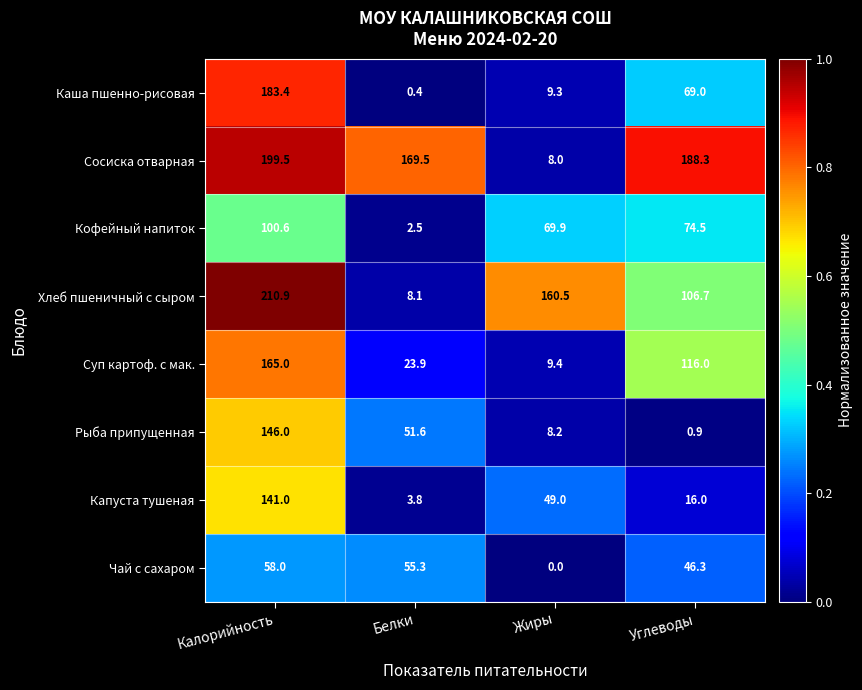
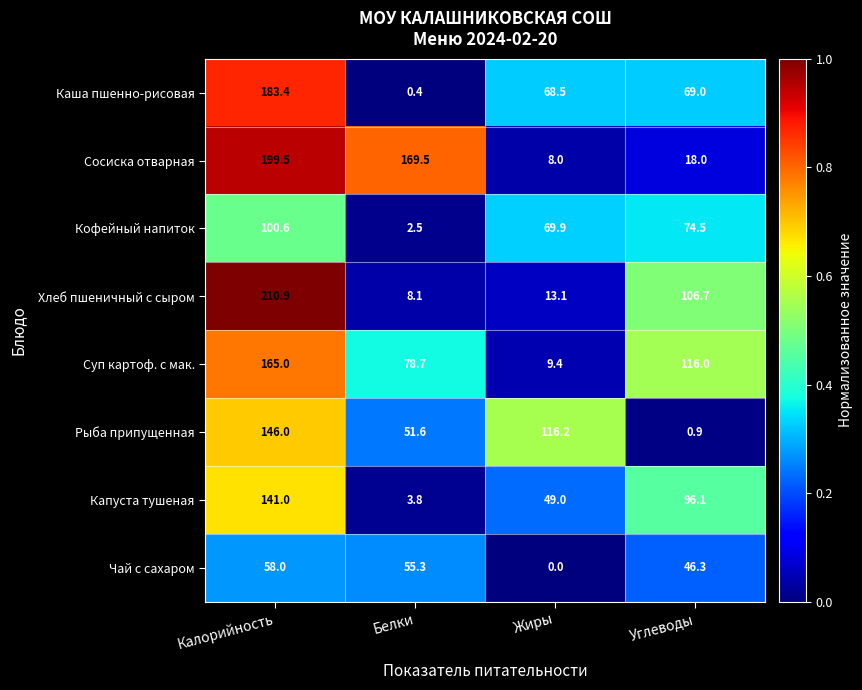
  {
    "Каша пшенно-рисовая": {
      "Калорийность": 183.4,
      "Белки": 0.4,
-     "Жиры": 9.3,
+     "Жиры": 68.5,
      "Углеводы": 69.0
    },
    "Сосиска отварная": {
      "Калорийность": 199.5,
      "Белки": 169.5,
      "Жиры": 8.0,
-     "Углеводы": 188.3
+     "Углеводы": 18.0
    },
    "Кофейный напиток": {
      "Калорийность": 100.6,
      "Белки": 2.5,
      "Жиры": 69.9,
      "Углеводы": 74.5
    },
    "Хлеб пшеничный с сыром": {
      "Калорийность": 210.9,
      "Белки": 8.1,
-     "Жиры": 160.5,
+     "Жиры": 13.1,
      "Углеводы": 106.7
    },
    "Суп картоф. с мак.": {
      "Калорийность": 165.0,
-     "Белки": 23.9,
+     "Белки": 78.7,
      "Жиры": 9.4,
      "Углеводы": 116.0
    },
    "Рыба припущенная": {
      "Калорийность": 146.0,
      "Белки": 51.6,
-     "Жиры": 8.2,
+     "Жиры": 116.2,
      "Углеводы": 0.9
    },
    "Капуста тушеная": {
      "Калорийность": 141.0,
      "Белки": 3.8,
      "Жиры": 49.0,
-     "Углеводы": 16.0
+     "Углеводы": 96.1
    },
    "Чай с сахаром": {
      "Калорийность": 58.0,
      "Белки": 55.3,
      "Жиры": 0.0,
      "Углеводы": 46.3
    }
  }
